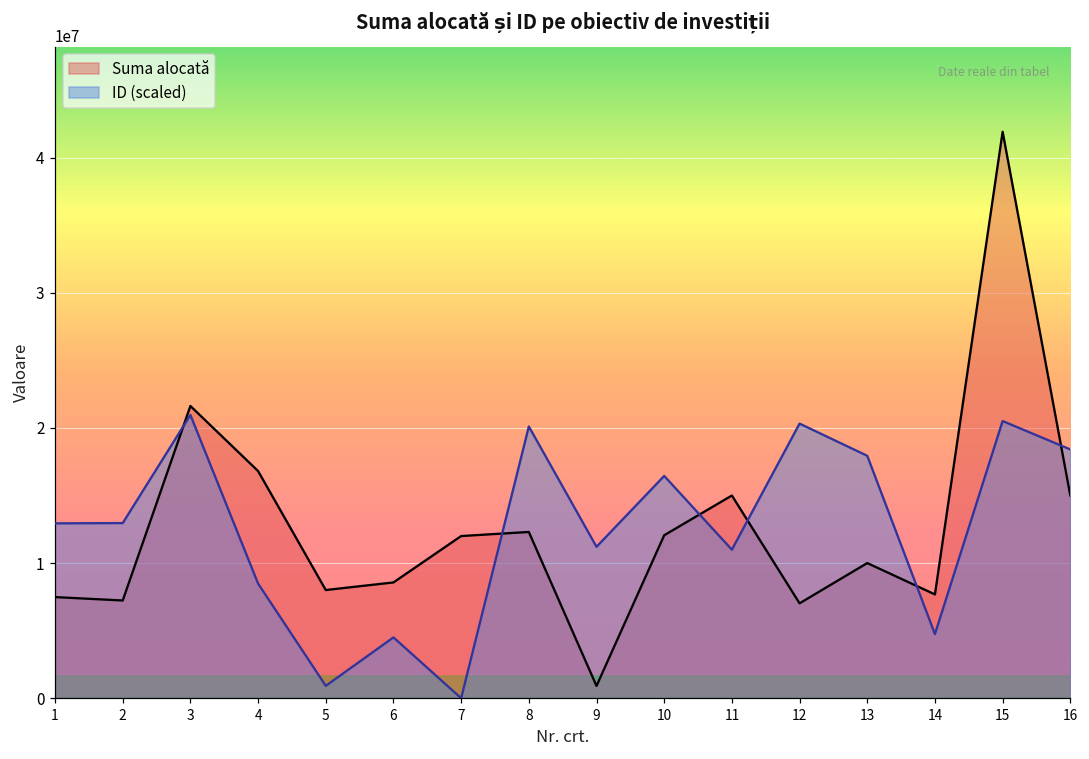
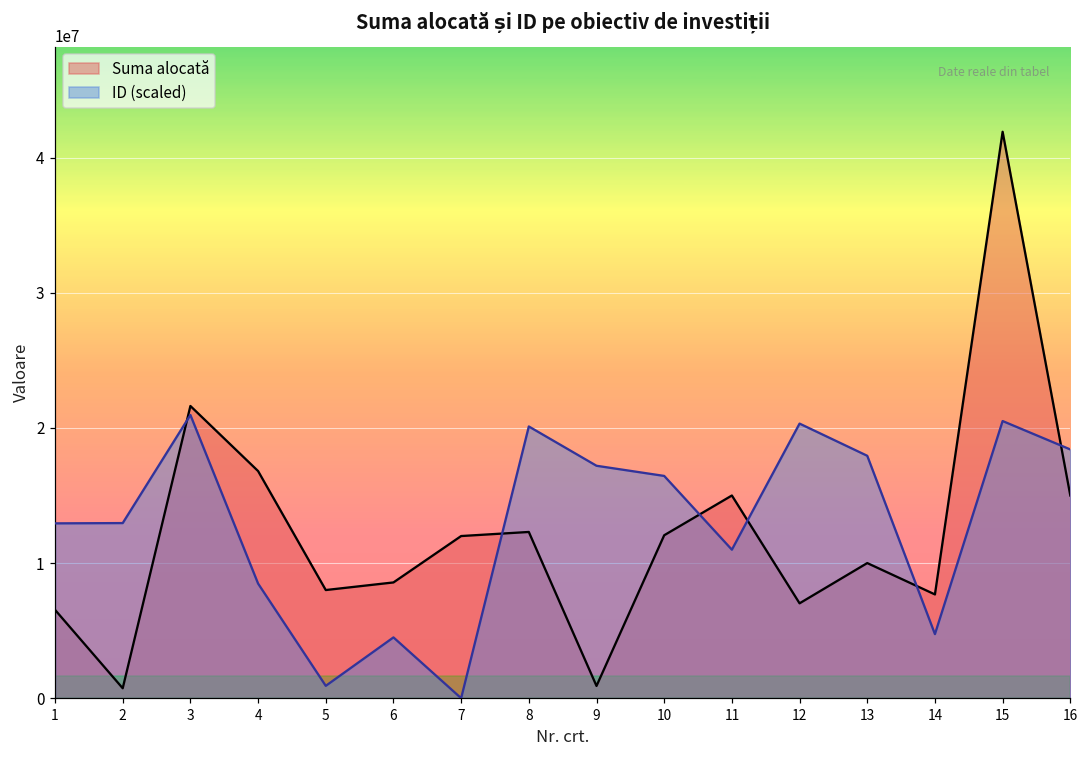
  {
    "Suma alocată": {
-     "1": 7500000,
-     "2": 7200000,
+     "1": 6500000,
+     "2": 700000,
      "3": 21600000,
      "4": 16800000,
      "5": 8000000,
      "6": 8600000,
      "7": 12000000,
      "8": 12300000,
      "9": 900000,
      "10": 12100000,
      "11": 15000000,
      "12": 7000000,
      "13": 10000000,
      "14": 7700000,
      "15": 41900000,
      "16": 15000000
    },
    "ID (scaled)": {
      "1": 12900000,
      "2": 13000000,
      "3": 21000000,
      "4": 8500000,
      "5": 900000,
      "6": 4500000,
      "7": 0,
      "8": 20100000,
-     "9": 11200000,
+     "9": 17200000,
      "10": 16400000,
      "11": 11000000,
      "12": 20300000,
      "13": 17900000,
      "14": 4700000,
      "15": 20500000,
      "16": 18400000
    }
  }
